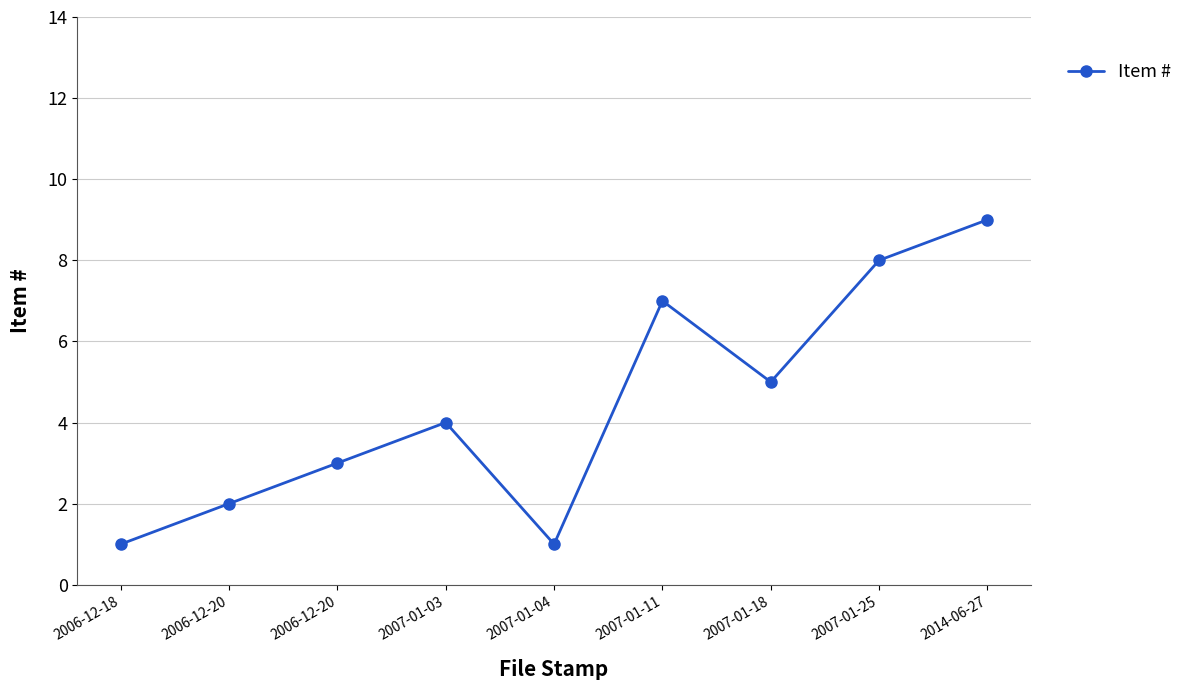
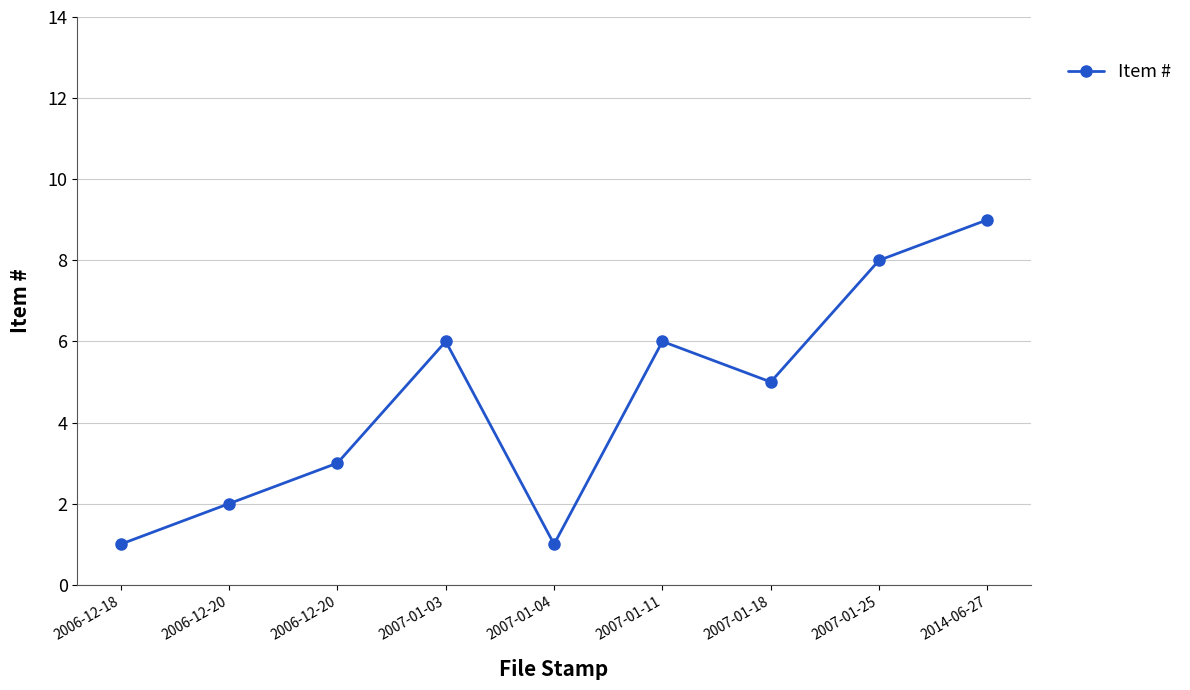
  {
    "2006-12-18": 1,
-   "2007-01-03": 4,
+   "2007-01-03": 6,
    "2007-01-04": 1,
-   "2007-01-11": 7,
+   "2007-01-11": 6,
    "2007-01-18": 5,
    "2007-01-25": 8,
    "2014-06-27": 9
  }
